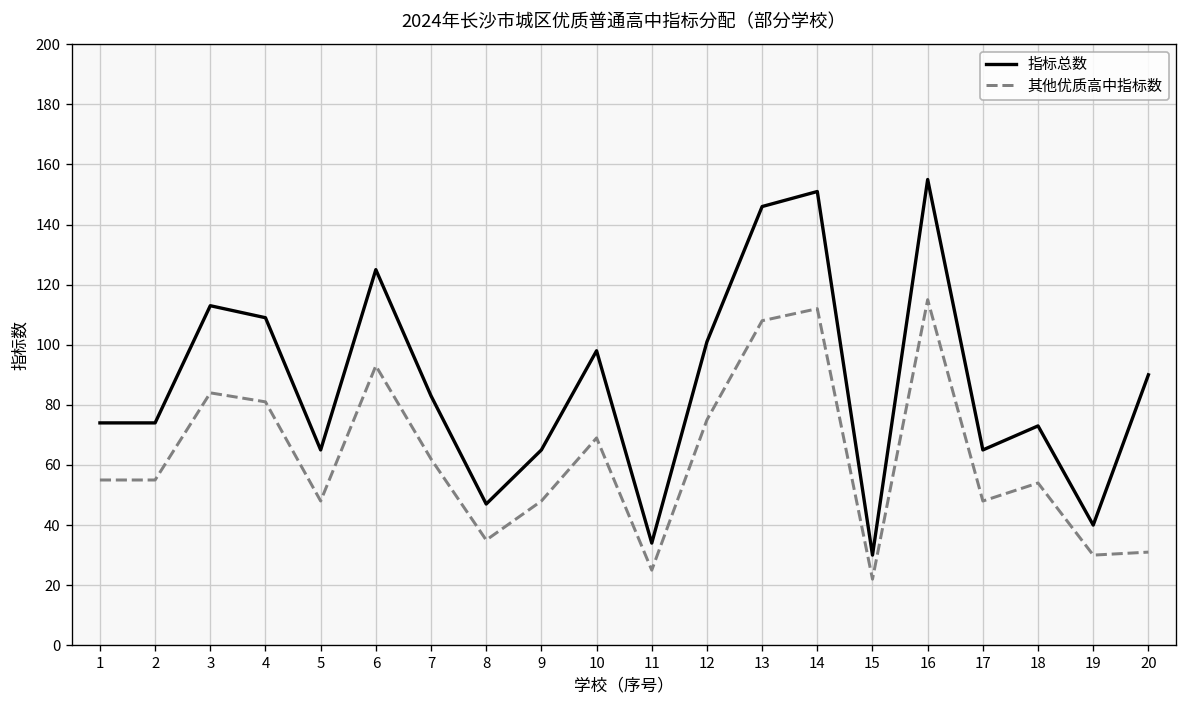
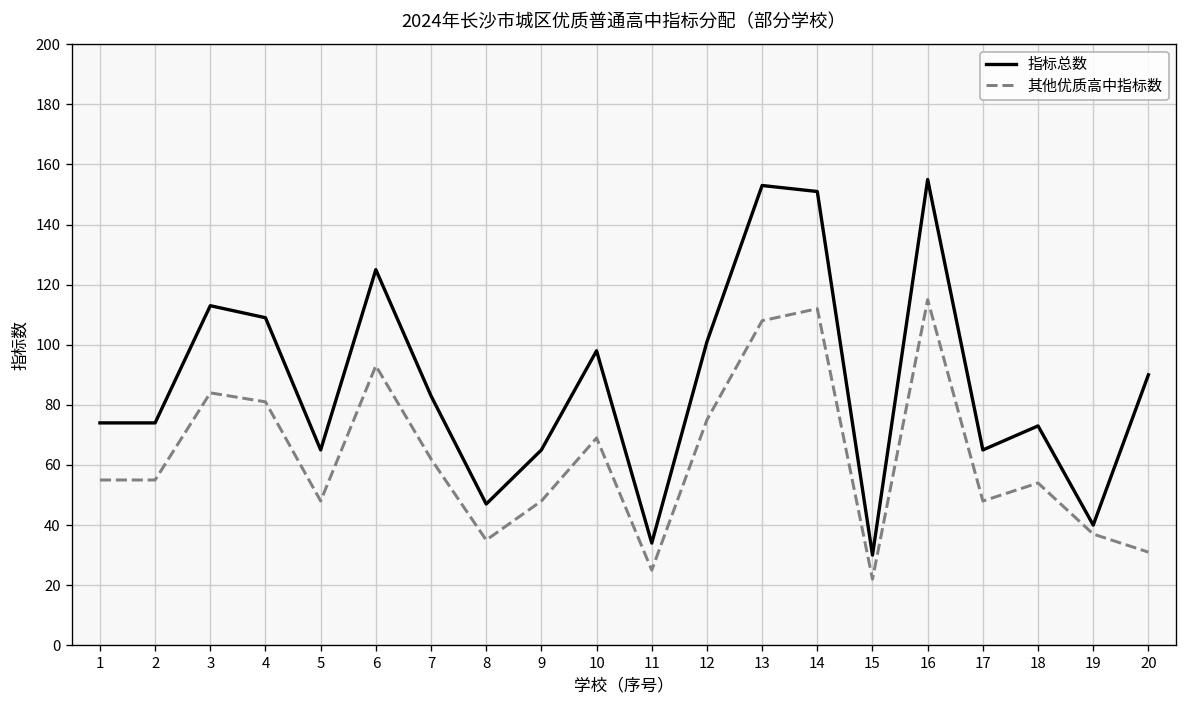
  {
    "指标总数": {
      "1": 74,
      "2": 74,
      "3": 113,
      "4": 109,
      "5": 65,
      "6": 125,
      "7": 83,
      "8": 47,
      "9": 65,
      "10": 98,
      "11": 34,
      "12": 101,
-     "13": 146,
+     "13": 153,
      "14": 151,
      "15": 30,
      "16": 155,
      "17": 65,
      "18": 73,
      "19": 40,
      "20": 90
    },
    "其他优质高中指标数": {
      "1": 55,
      "2": 55,
      "3": 84,
      "4": 81,
      "5": 48,
      "6": 93,
      "7": 62,
      "8": 35,
      "9": 48,
      "10": 69,
      "11": 25,
      "12": 75,
      "13": 108,
      "14": 112,
      "15": 22,
      "16": 115,
      "17": 48,
      "18": 54,
-     "19": 30,
+     "19": 37,
      "20": 31
    }
  }
